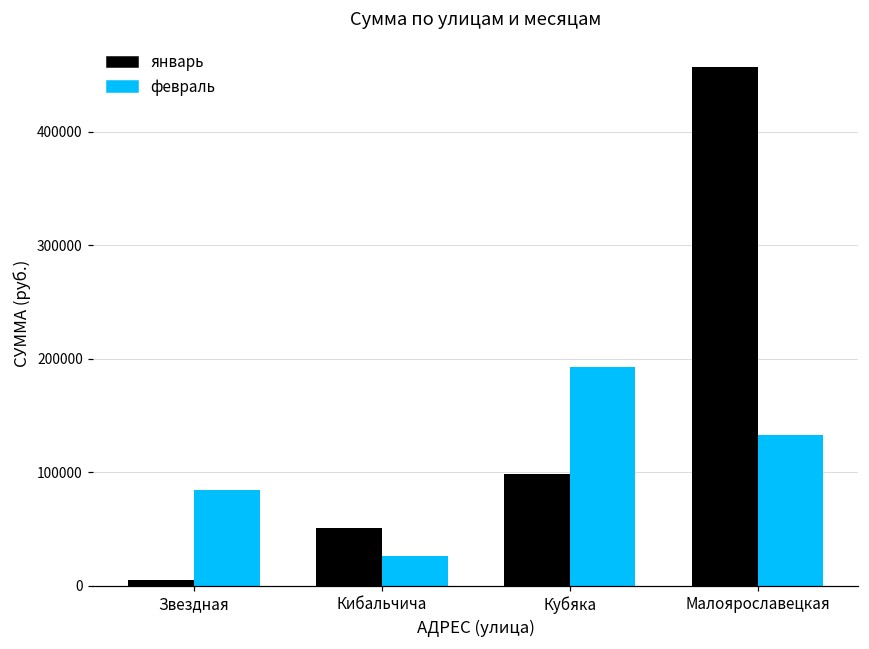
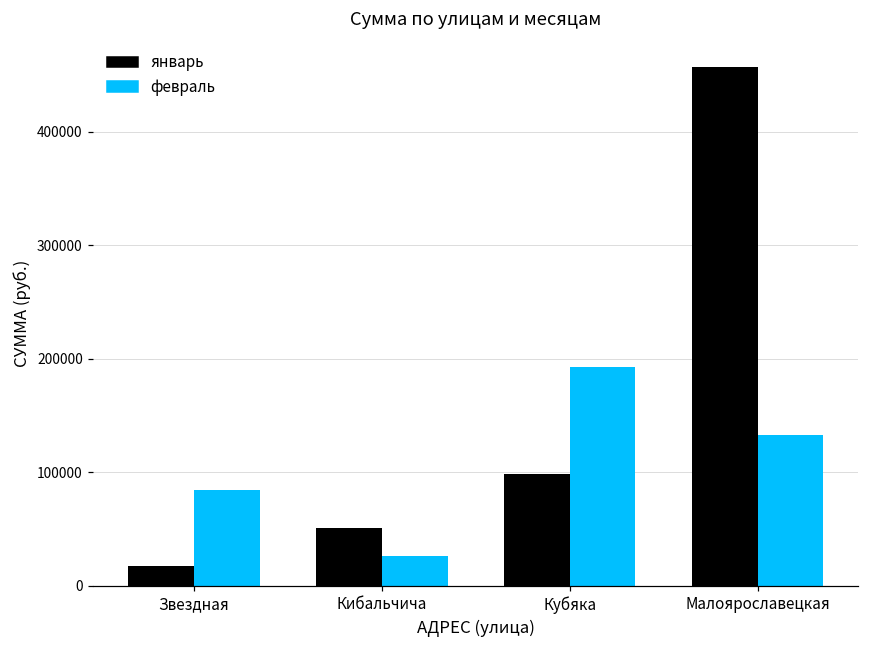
  {
    "январь": {
-     "Звездная": 5000,
+     "Звездная": 17000,
      "Кибальчича": 51000,
      "Кубяка": 99000,
      "Малоярославецкая": 458000
    },
    "февраль": {
      "Звездная": 85000,
      "Кибальчича": 26000,
      "Кубяка": 193000,
      "Малоярославецкая": 132000
    }
  }
